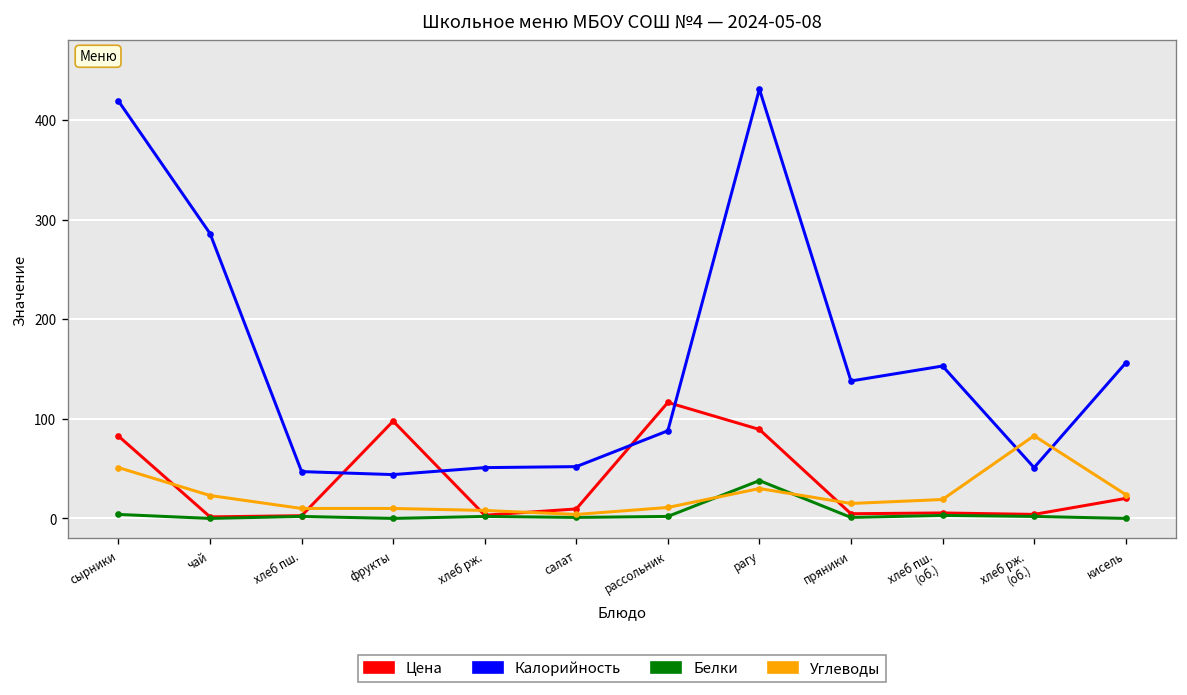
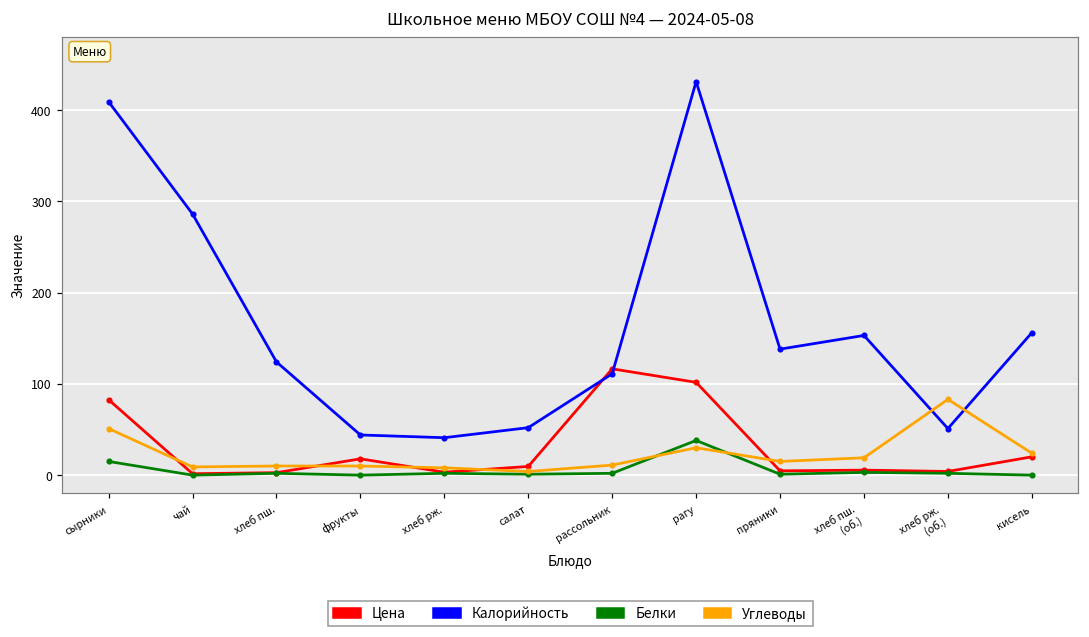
  {
    "Цена": {
      "сырники": 80,
-     "фрукты": 100,
+     "фрукты": 20,
      "салат": 10,
      "рассольник": 120,
-     "рагу": 90,
+     "рагу": 100,
      "пряники": 0,
      "кисель": 20
    },
    "Калорийность": {
-     "сырники": 420,
+     "сырники": 410,
      "чай": 290,
-     "хлеб пш.": 50,
+     "хлеб пш.": 120,
      "фрукты": 40,
-     "хлеб рж.": 50,
+     "хлеб рж.": 40,
      "салат": 50,
-     "рассольник": 90,
+     "рассольник": 110,
      "рагу": 430,
      "пряники": 140,
      "хлеб пш. (об.)": 150,
      "хлеб рж. (об.)": 50,
      "кисель": 160
    },
    "Белки": {
-     "сырники": 0,
+     "сырники": 20,
      "фрукты": 0,
      "рассольник": 0,
      "рагу": 40,
      "пряники": 0,
      "кисель": 0
    },
    "Углеводы": {
      "сырники": 50,
-     "чай": 20,
+     "чай": 10,
      "хлеб пш.": 10,
      "фрукты": 10,
      "хлеб рж.": 10,
      "рассольник": 10,
      "рагу": 30,
      "пряники": 20,
      "хлеб пш. (об.)": 20,
      "хлеб рж. (об.)": 80,
      "кисель": 20
    }
  }
